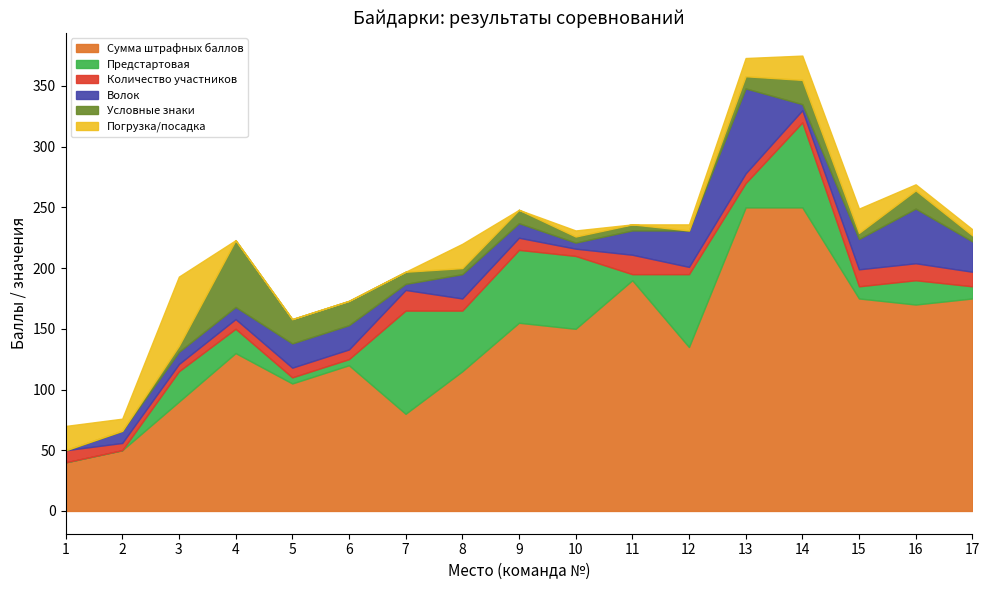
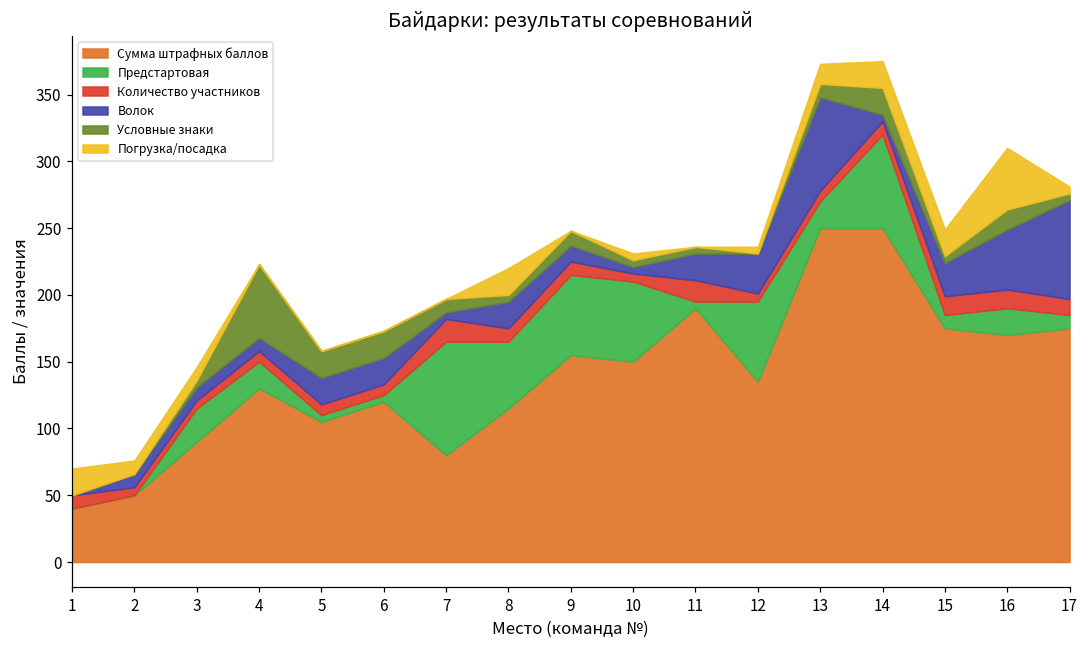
  {
    "Предстартовая": {
      "3": 25,
      "4": 20,
      "5": 5,
      "6": 5,
      "7": 85,
      "8": 50,
      "9": 60,
      "10": 60,
      "11": 5,
      "12": 60,
      "13": 20,
      "14": 70,
      "15": 10,
      "16": 20,
      "17": 10
    },
    "Волок": {
      "3": 10,
      "4": 10,
      "5": 20,
      "6": 20,
      "7": 5,
      "8": 20,
      "9": 12,
      "10": 5,
      "11": 20,
      "13": 70,
      "14": 5,
      "15": 25,
      "16": 45,
-     "17": 25
+     "17": 74
    },
    "Условные знаки": {
      "3": 5,
      "8": 5,
      "10": 5,
      "13": 10,
      "14": 20,
      "15": 5,
      "16": 15,
      "17": 5
    },
    "Погрузка/посадка": {
      "1": 20,
      "2": 10,
-     "3": 57,
+     "3": 10,
      "8": 20,
      "10": 5,
      "12": 5,
      "13": 15,
      "14": 20,
      "15": 20,
-     "16": 5,
+     "16": 46,
      "17": 5
    }
  }
